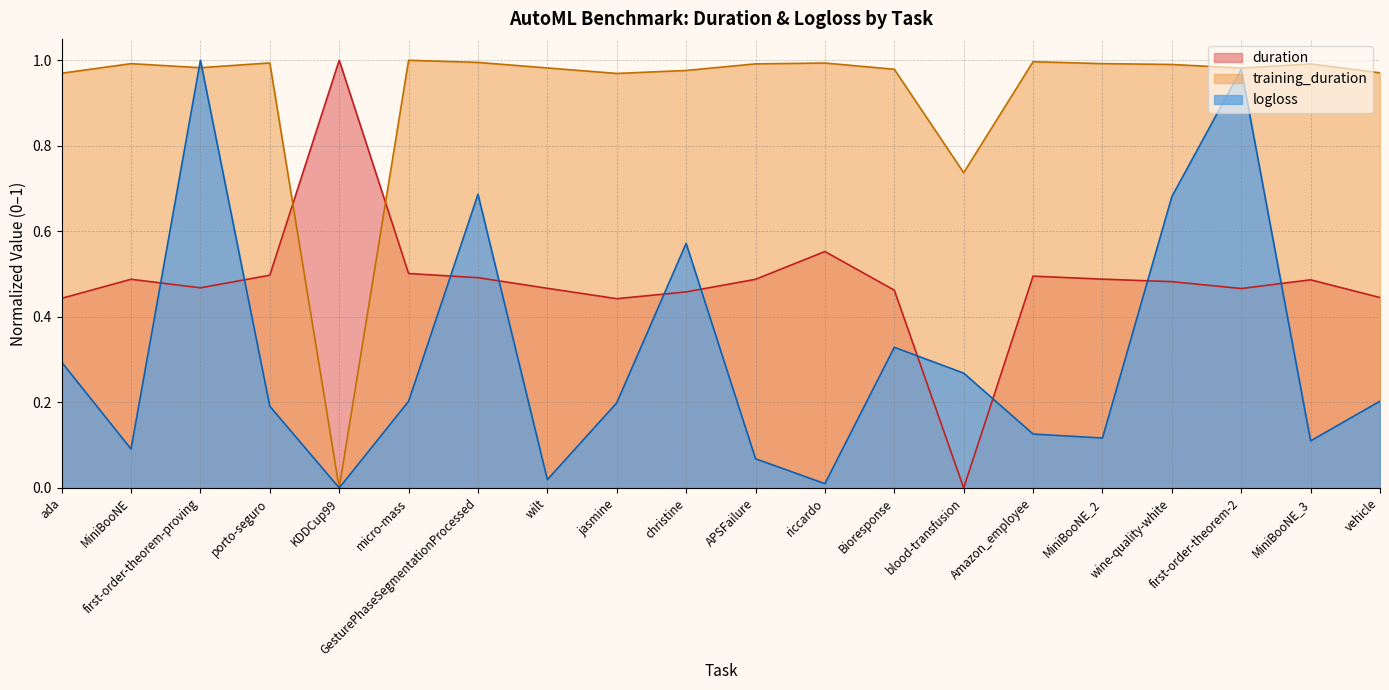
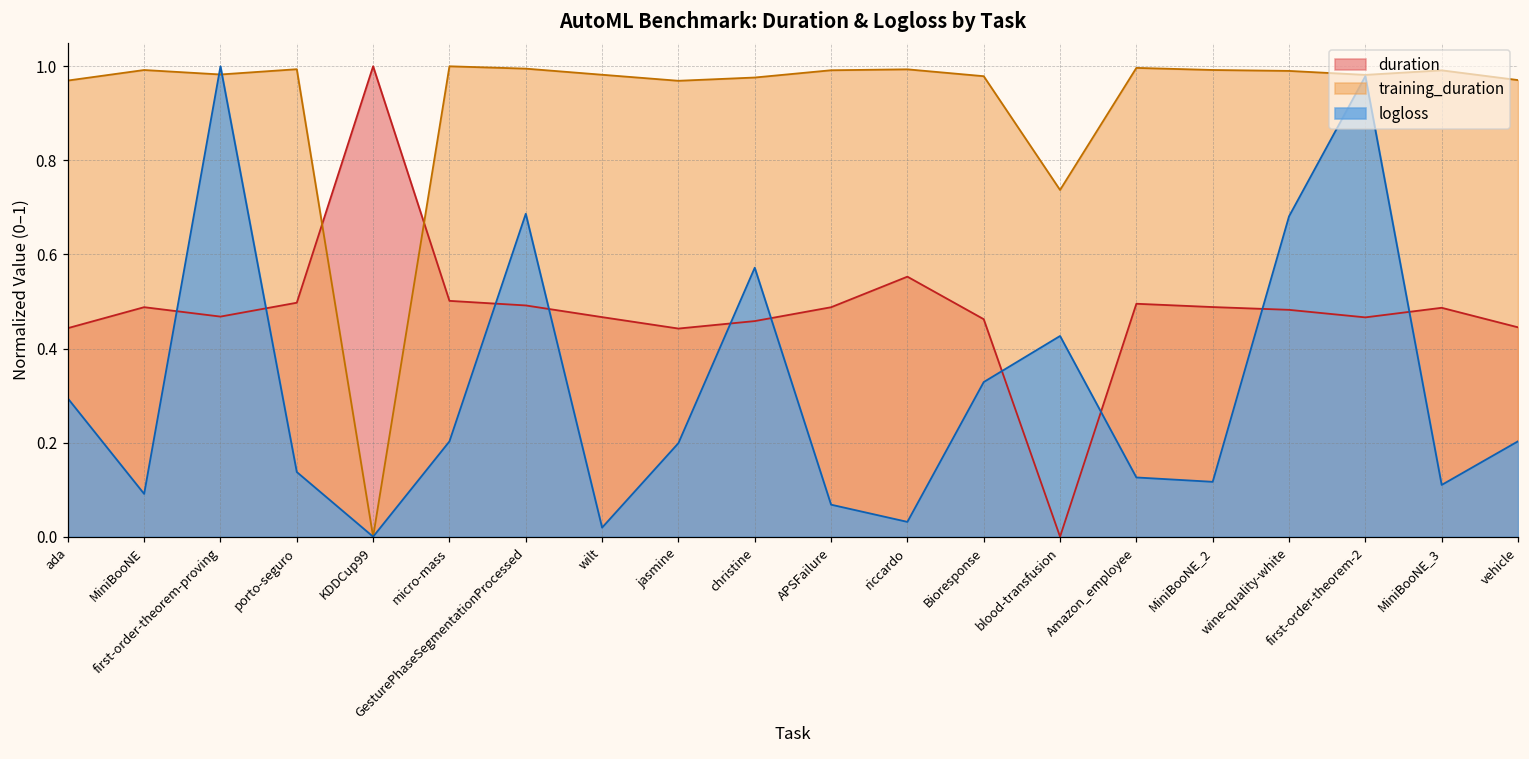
  {
    "logloss": {
      "ada": 0.29,
      "MiniBooNE": 0.09,
      "first-order-theorem-proving": 1.00,
-     "porto-seguro": 0.19,
+     "porto-seguro": 0.14,
      "micro-mass": 0.20,
      "GesturePhaseSegmentationProcessed": 0.69,
      "wilt": 0.02,
      "jasmine": 0.20,
      "christine": 0.57,
      "APSFailure": 0.07,
-     "riccardo": 0.01,
+     "riccardo": 0.03,
      "Bioresponse": 0.33,
-     "blood-transfusion": 0.27,
+     "blood-transfusion": 0.43,
      "Amazon_employee": 0.13,
      "MiniBooNE_2": 0.12,
      "wine-quality-white": 0.68,
      "MiniBooNE_3": 0.11,
      "vehicle": 0.20
    }
  }
